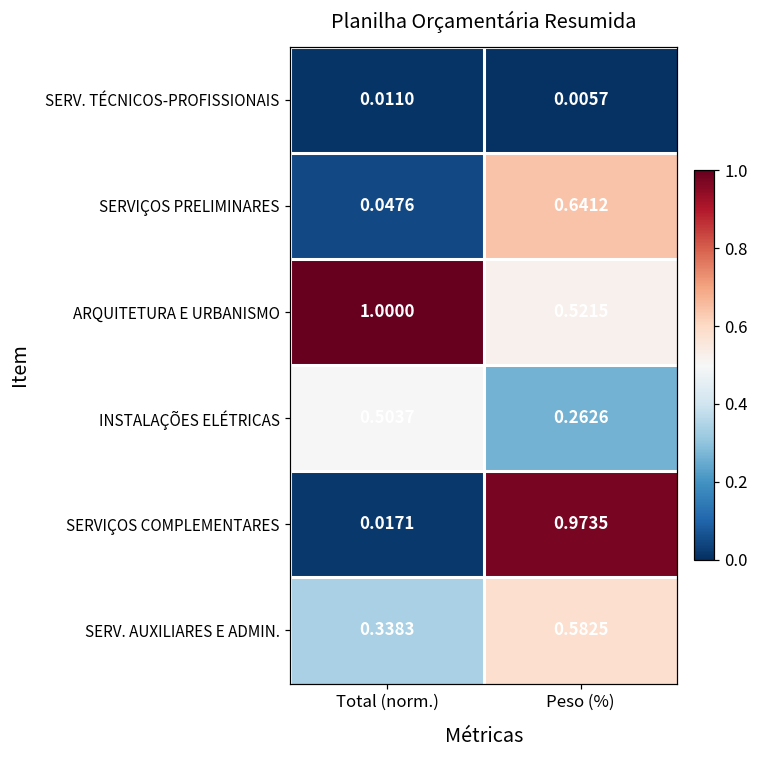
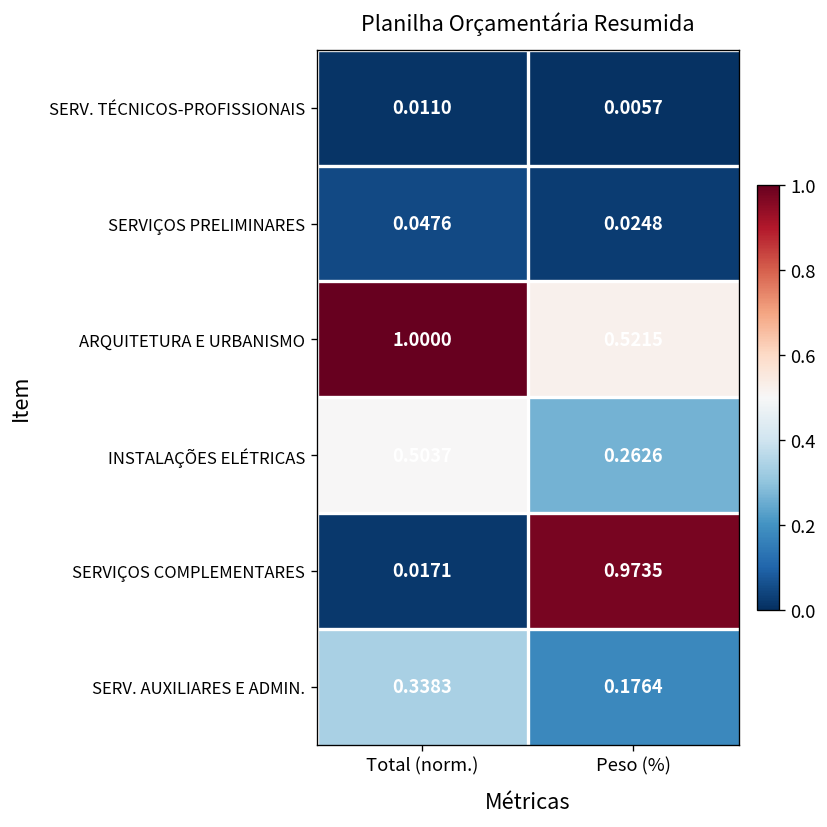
  {
    "SERV. TÉCNICOS-PROFISSIONAIS": {
      "Total (norm.)": 0.0110,
      "Peso (%)": 0.0057
    },
    "SERVIÇOS PRELIMINARES": {
      "Total (norm.)": 0.0476,
-     "Peso (%)": 0.6412
+     "Peso (%)": 0.0248
    },
    "ARQUITETURA E URBANISMO": {
      "Total (norm.)": 1.0000
    },
    "INSTALAÇÕES ELÉTRICAS": {
      "Peso (%)": 0.2626
    },
    "SERVIÇOS COMPLEMENTARES": {
      "Total (norm.)": 0.0171,
      "Peso (%)": 0.9735
    },
    "SERV. AUXILIARES E ADMIN.": {
      "Total (norm.)": 0.3383,
-     "Peso (%)": 0.5825
+     "Peso (%)": 0.1764
    }
  }
